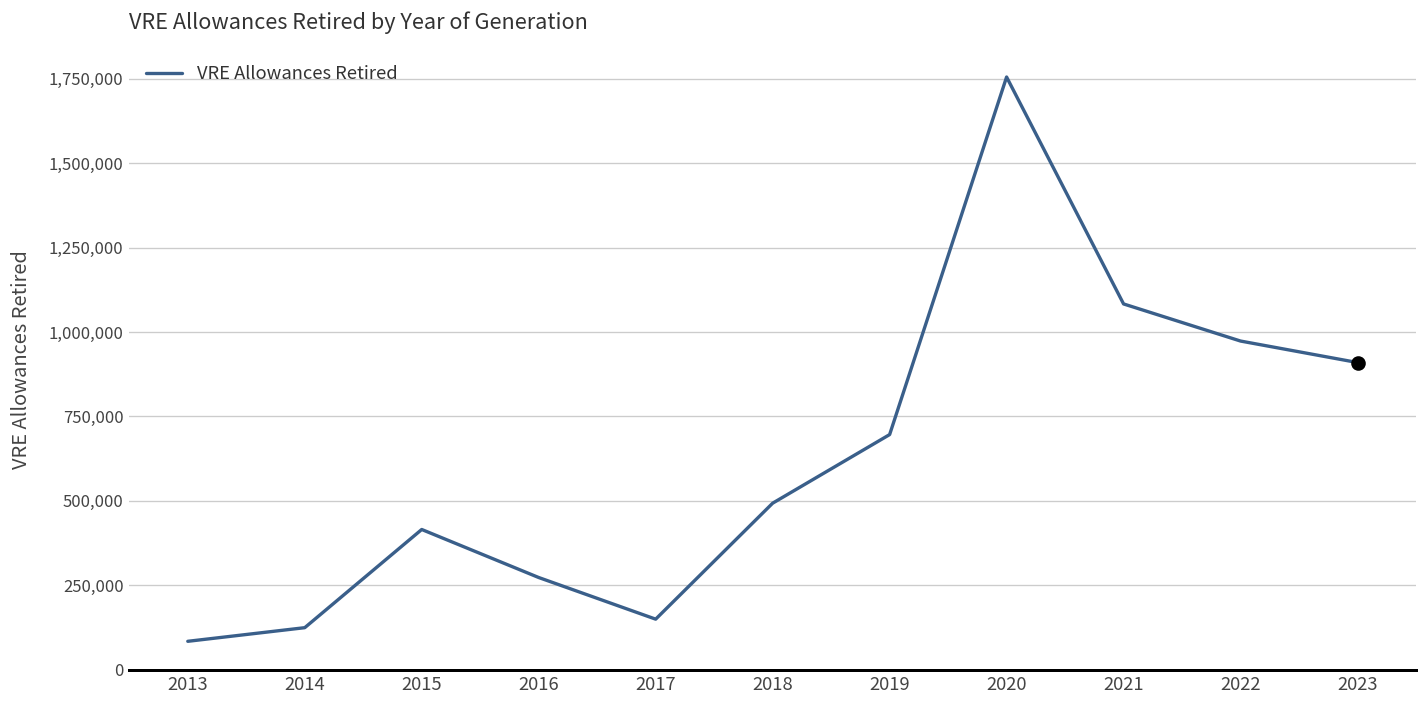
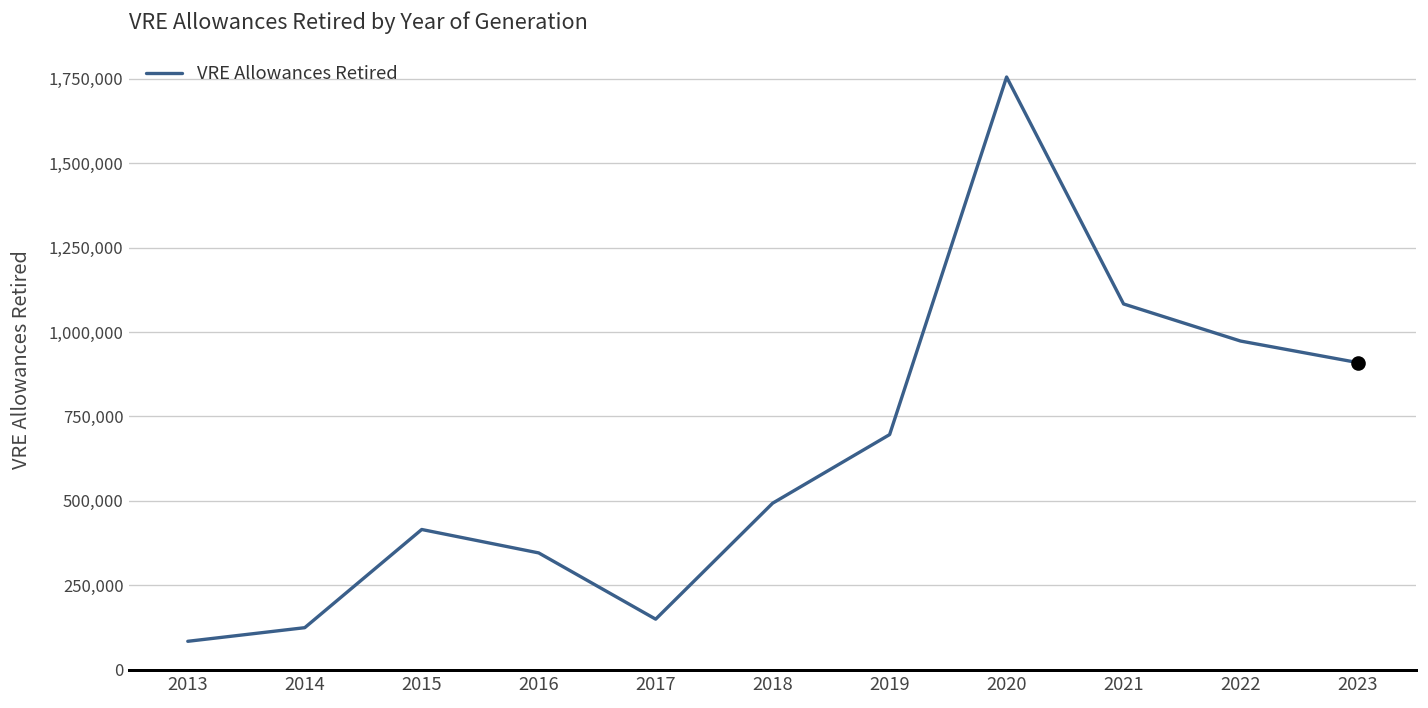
  {
    "VRE Allowances Retired": {
      "2013": "80,000",
      "2014": "120,000",
      "2015": "420,000",
-     "2016": "270,000",
+     "2016": "350,000",
      "2017": "150,000",
      "2018": "490,000",
      "2019": "700,000",
      "2020": "1,750,000",
      "2021": "1,080,000",
      "2022": "970,000"
    }
  }
